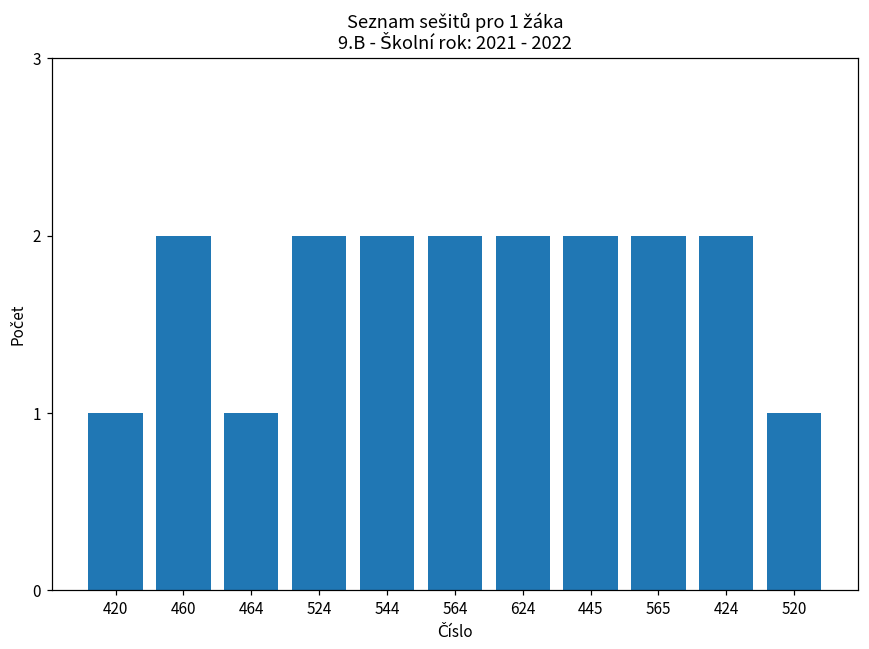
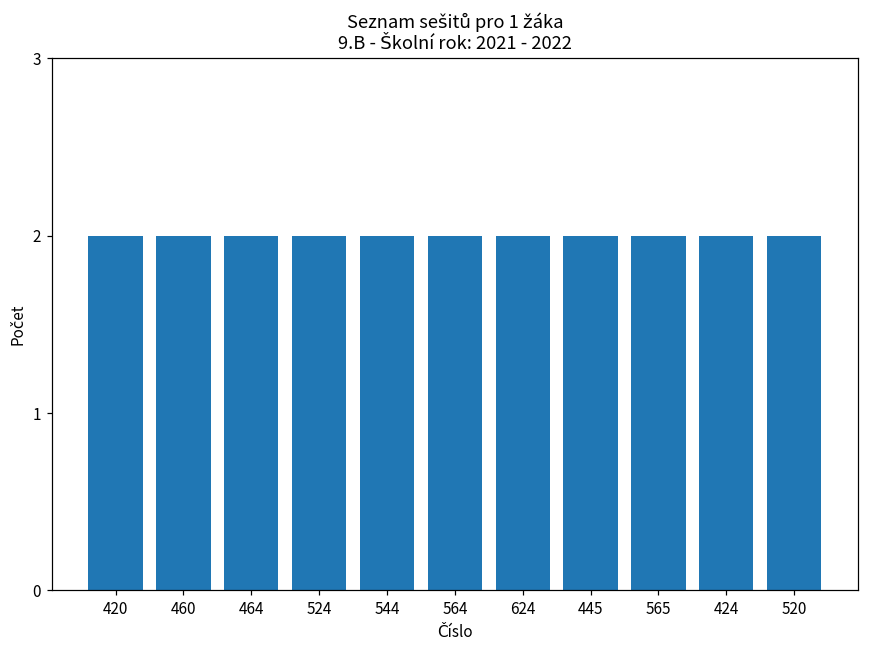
  {
-   "420": 1,
+   "420": 2,
    "460": 2,
-   "464": 1,
+   "464": 2,
    "524": 2,
    "544": 2,
    "564": 2,
    "624": 2,
    "445": 2,
    "565": 2,
    "424": 2,
-   "520": 1
+   "520": 2
  }
